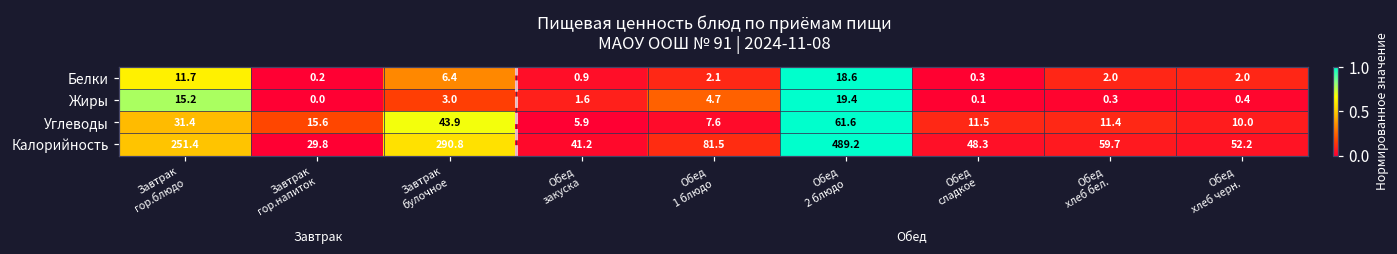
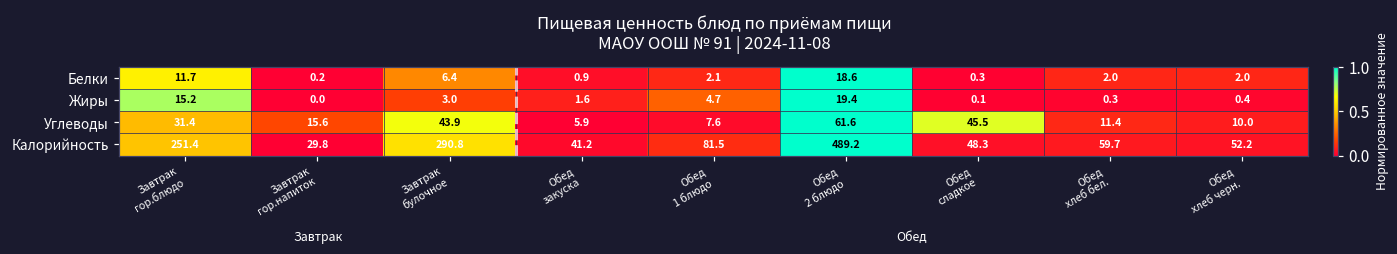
  {
    "Белки": {
      "Завтрак гор.блюдо": 11.7,
      "Завтрак гор.напиток": 0.2,
      "Завтрак булочное": 6.4,
      "Обед закуска": 0.9,
      "Обед 1 блюдо": 2.1,
      "Обед 2 блюдо": 18.6,
      "Обед сладкое": 0.3,
      "Обед хлеб бел.": 2.0,
      "Обед хлеб черн.": 2.0
    },
    "Жиры": {
      "Завтрак гор.блюдо": 15.2,
      "Завтрак гор.напиток": 0.0,
      "Завтрак булочное": 3.0,
      "Обед закуска": 1.6,
      "Обед 1 блюдо": 4.7,
      "Обед 2 блюдо": 19.4,
      "Обед сладкое": 0.1,
      "Обед хлеб бел.": 0.3,
      "Обед хлеб черн.": 0.4
    },
    "Углеводы": {
      "Завтрак гор.блюдо": 31.4,
      "Завтрак гор.напиток": 15.6,
      "Завтрак булочное": 43.9,
      "Обед закуска": 5.9,
      "Обед 1 блюдо": 7.6,
      "Обед 2 блюдо": 61.6,
-     "Обед сладкое": 11.5,
+     "Обед сладкое": 45.5,
      "Обед хлеб бел.": 11.4,
      "Обед хлеб черн.": 10.0
    },
    "Калорийность": {
      "Завтрак гор.блюдо": 251.4,
      "Завтрак гор.напиток": 29.8,
      "Завтрак булочное": 290.8,
      "Обед закуска": 41.2,
      "Обед 1 блюдо": 81.5,
      "Обед 2 блюдо": 489.2,
      "Обед сладкое": 48.3,
      "Обед хлеб бел.": 59.7,
      "Обед хлеб черн.": 52.2
    }
  }
